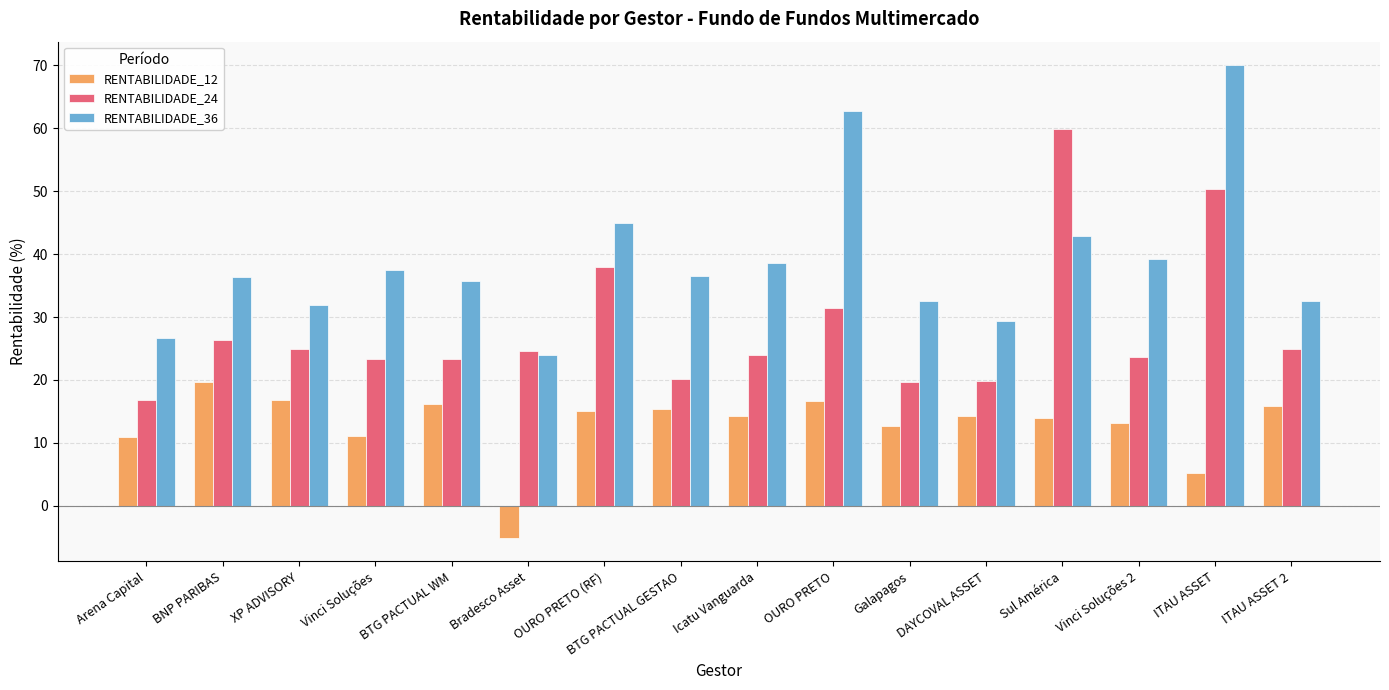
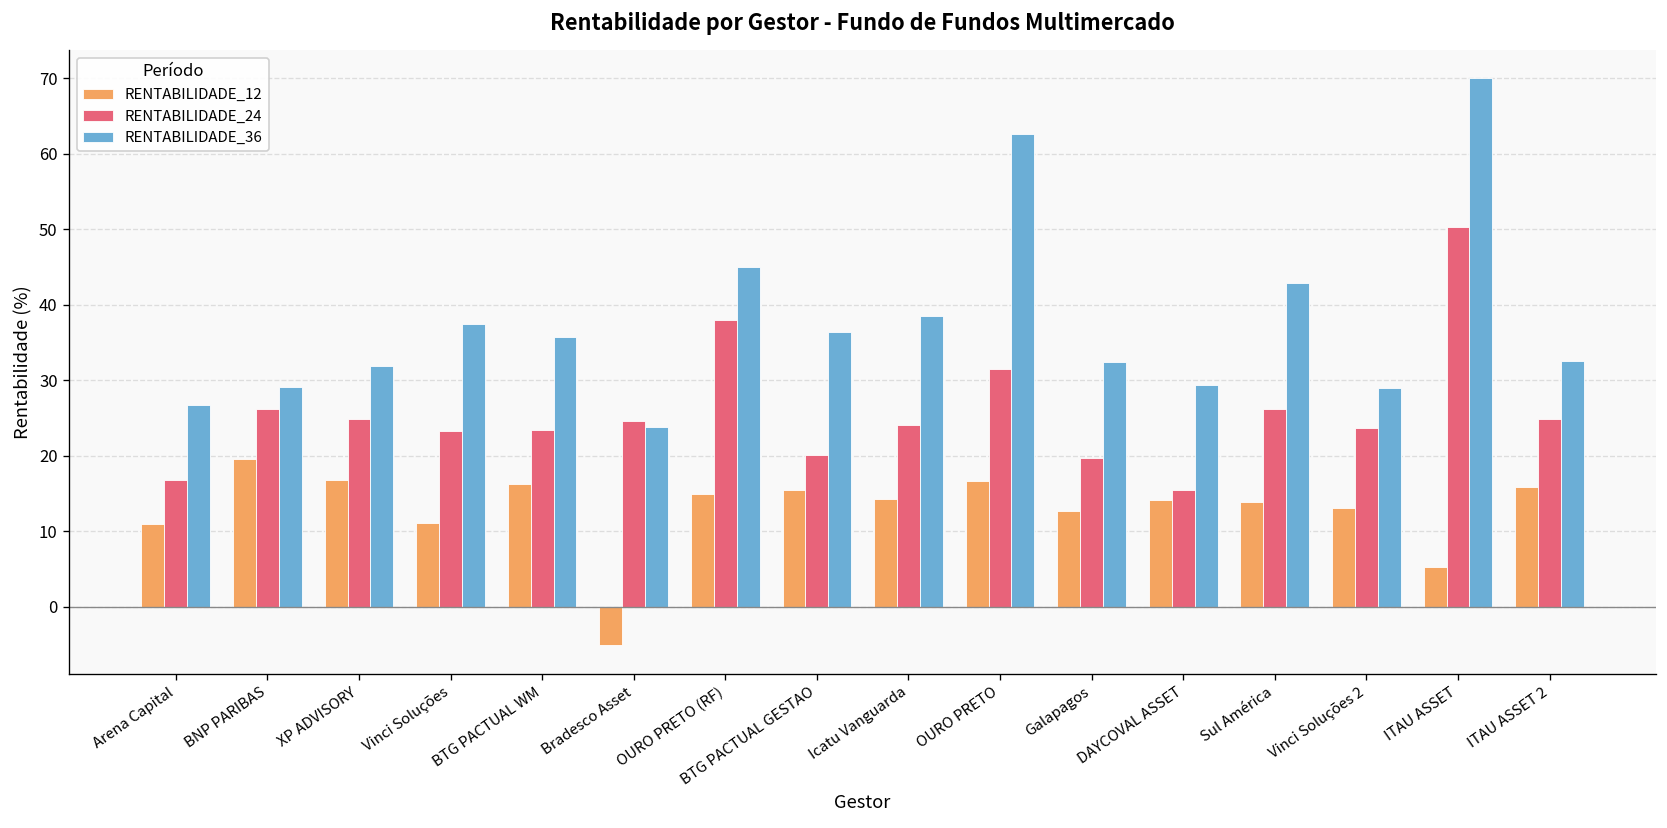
  {
    "RENTABILIDADE_12": {
      "Arena Capital": 11,
      "BNP PARIBAS": 20,
      "XP ADVISORY": 17,
      "Vinci Soluções": 11,
      "BTG PACTUAL WM": 16,
      "Bradesco Asset": -5,
      "OURO PRETO (RF)": 15,
      "BTG PACTUAL GESTAO": 15,
      "Icatu Vanguarda": 14,
      "OURO PRETO": 17,
      "Galapagos": 13,
      "DAYCOVAL ASSET": 14,
      "Sul América": 14,
      "Vinci Soluções 2": 13,
      "ITAU ASSET": 5,
      "ITAU ASSET 2": 16
    },
    "RENTABILIDADE_24": {
      "Arena Capital": 17,
      "BNP PARIBAS": 26,
      "XP ADVISORY": 25,
      "Vinci Soluções": 23,
      "BTG PACTUAL WM": 23,
      "Bradesco Asset": 25,
      "OURO PRETO (RF)": 38,
      "BTG PACTUAL GESTAO": 20,
      "Icatu Vanguarda": 24,
      "OURO PRETO": 31,
      "Galapagos": 20,
-     "DAYCOVAL ASSET": 20,
-     "Sul América": 60,
+     "DAYCOVAL ASSET": 15,
+     "Sul América": 26,
      "Vinci Soluções 2": 24,
      "ITAU ASSET": 50,
      "ITAU ASSET 2": 25
    },
    "RENTABILIDADE_36": {
      "Arena Capital": 27,
-     "BNP PARIBAS": 36,
+     "BNP PARIBAS": 29,
      "XP ADVISORY": 32,
      "Vinci Soluções": 37,
      "BTG PACTUAL WM": 36,
      "Bradesco Asset": 24,
      "OURO PRETO (RF)": 45,
      "BTG PACTUAL GESTAO": 36,
      "Icatu Vanguarda": 39,
      "OURO PRETO": 63,
      "Galapagos": 32,
      "DAYCOVAL ASSET": 29,
      "Sul América": 43,
-     "Vinci Soluções 2": 39,
+     "Vinci Soluções 2": 29,
      "ITAU ASSET": 70,
      "ITAU ASSET 2": 33
    }
  }
